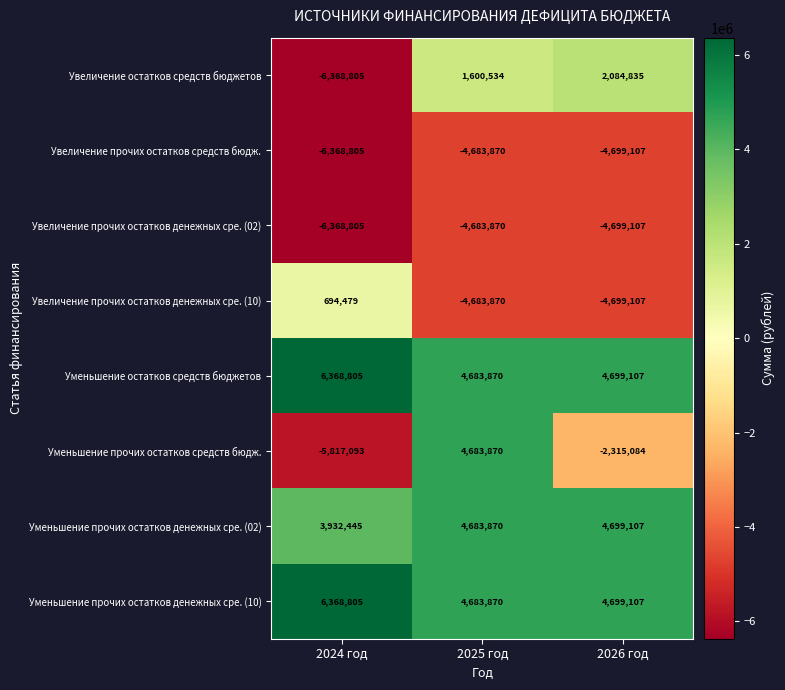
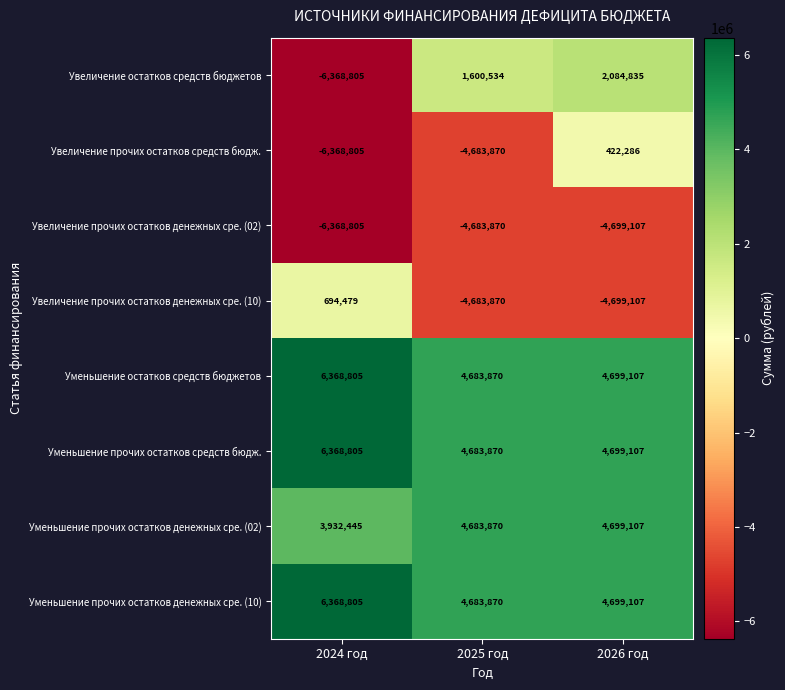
  {
    "Увеличение остатков средств бюджетов": {
      "2024 год": "-6,368,805",
      "2025 год": "1,600,534",
      "2026 год": "2,084,835"
    },
    "Увеличение прочих остатков средств бюдж.": {
      "2024 год": "-6,368,805",
      "2025 год": "-4,683,870",
-     "2026 год": "-4,699,107"
+     "2026 год": "422,286"
    },
    "Увеличение прочих остатков денежных сре. (02)": {
      "2024 год": "-6,368,805",
      "2025 год": "-4,683,870",
      "2026 год": "-4,699,107"
    },
    "Увеличение прочих остатков денежных сре. (10)": {
      "2024 год": "694,479",
      "2025 год": "-4,683,870",
      "2026 год": "-4,699,107"
    },
    "Уменьшение остатков средств бюджетов": {
      "2024 год": "6,368,805",
      "2025 год": "4,683,870",
      "2026 год": "4,699,107"
    },
    "Уменьшение прочих остатков средств бюдж.": {
-     "2024 год": "-5,817,093",
+     "2024 год": "6,368,805",
      "2025 год": "4,683,870",
-     "2026 год": "-2,315,084"
+     "2026 год": "4,699,107"
    },
    "Уменьшение прочих остатков денежных сре. (02)": {
      "2024 год": "3,932,445",
      "2025 год": "4,683,870",
      "2026 год": "4,699,107"
    },
    "Уменьшение прочих остатков денежных сре. (10)": {
      "2024 год": "6,368,805",
      "2025 год": "4,683,870",
      "2026 год": "4,699,107"
    }
  }
